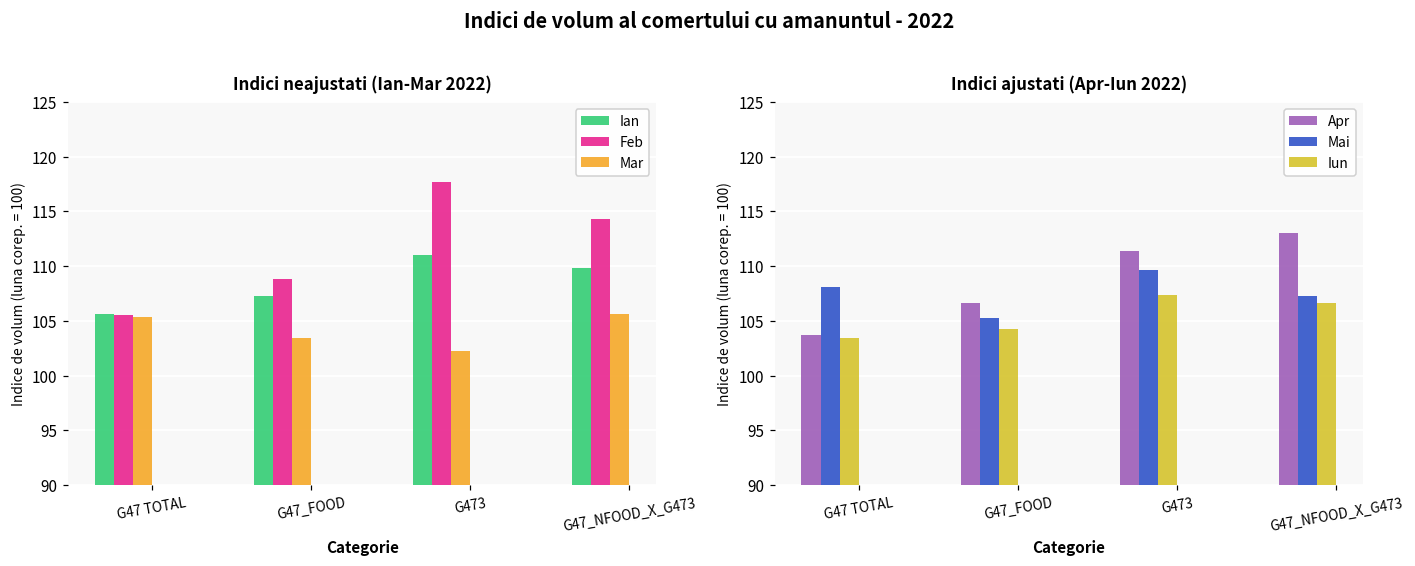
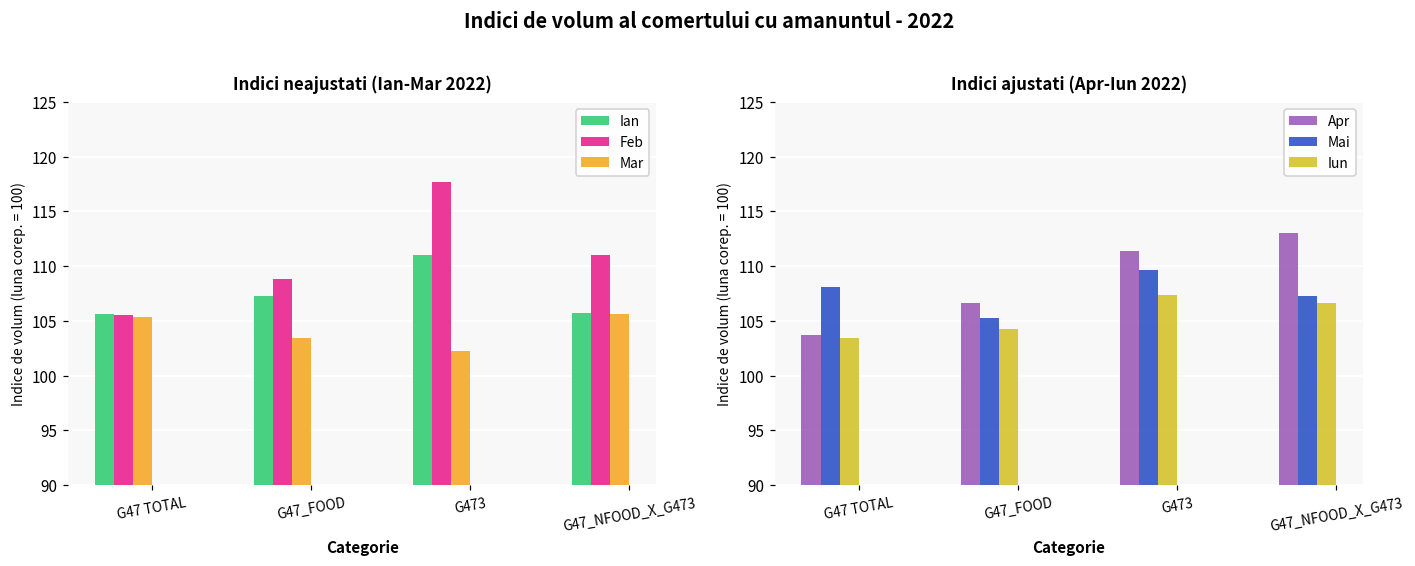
  {
    "Indici neajustati (Ian-Mar 2022)": {
      "Ian": {
        "G47 TOTAL": 106,
        "G47_FOOD": 107,
        "G473": 111,
-       "G47_NFOOD_X_G473": 110
+       "G47_NFOOD_X_G473": 106
      },
      "Feb": {
        "G47 TOTAL": 106,
        "G47_FOOD": 109,
        "G473": 118,
-       "G47_NFOOD_X_G473": 114
+       "G47_NFOOD_X_G473": 111
      },
      "Mar": {
        "G47 TOTAL": 105,
        "G47_FOOD": 103,
        "G473": 102,
        "G47_NFOOD_X_G473": 106
      }
    },
    "Indici ajustati (Apr-Iun 2022)": {
      "Apr": {
        "G47 TOTAL": 104,
        "G47_FOOD": 107,
        "G473": 111,
        "G47_NFOOD_X_G473": 113
      },
      "Mai": {
        "G47 TOTAL": 108,
        "G47_FOOD": 105,
        "G473": 110,
        "G47_NFOOD_X_G473": 107
      },
      "Iun": {
        "G47 TOTAL": 103,
        "G47_FOOD": 104,
        "G473": 107,
        "G47_NFOOD_X_G473": 107
      }
    }
  }
